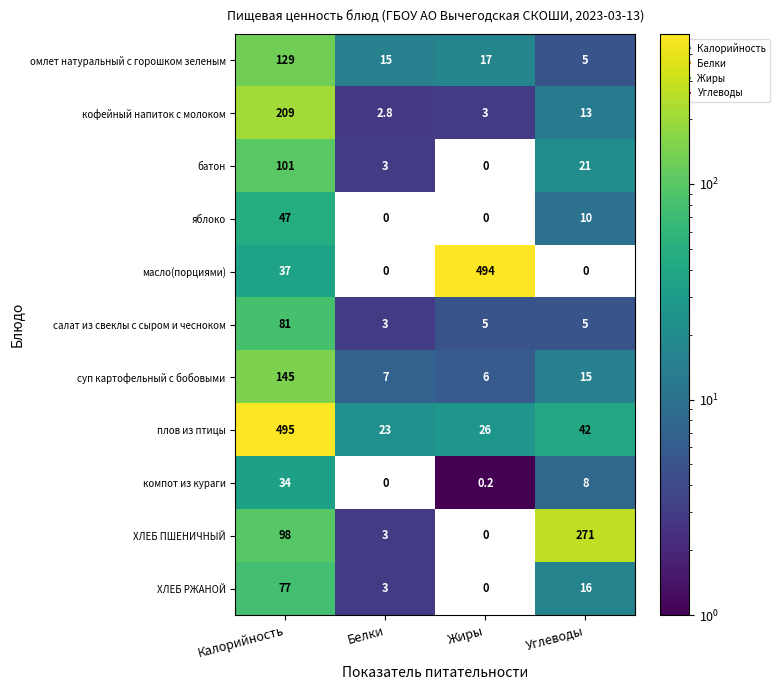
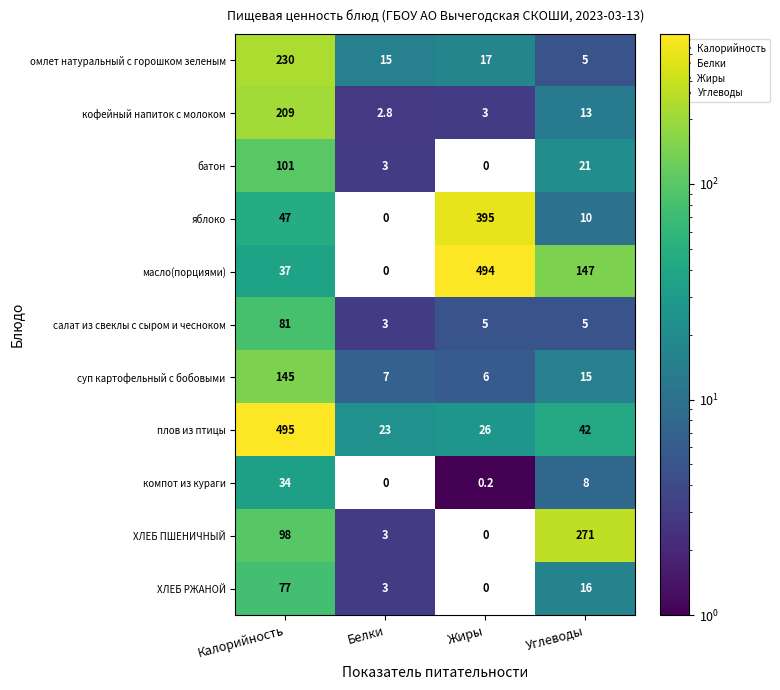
  {
    "омлет натуральный с горошком зеленым": {
-     "Калорийность": 129,
+     "Калорийность": 230,
      "Белки": 15,
      "Жиры": 17,
      "Углеводы": 5
    },
    "кофейный напиток с молоком": {
      "Калорийность": 209,
      "Белки": 2.8,
      "Жиры": 3,
      "Углеводы": 13
    },
    "батон": {
      "Калорийность": 101,
      "Белки": 3,
      "Жиры": 0,
      "Углеводы": 21
    },
    "яблоко": {
      "Калорийность": 47,
      "Белки": 0,
-     "Жиры": 0,
+     "Жиры": 395,
      "Углеводы": 10
    },
    "масло(порциями)": {
      "Калорийность": 37,
      "Белки": 0,
      "Жиры": 494,
-     "Углеводы": 0
+     "Углеводы": 147
    },
    "салат из свеклы с сыром и чесноком": {
      "Калорийность": 81,
      "Белки": 3,
      "Жиры": 5,
      "Углеводы": 5
    },
    "суп картофельный с бобовыми": {
      "Калорийность": 145,
      "Белки": 7,
      "Жиры": 6,
      "Углеводы": 15
    },
    "плов из птицы": {
      "Калорийность": 495,
      "Белки": 23,
      "Жиры": 26,
      "Углеводы": 42
    },
    "компот из кураги": {
      "Калорийность": 34,
      "Белки": 0,
      "Жиры": 0.2,
      "Углеводы": 8
    },
    "ХЛЕБ ПШЕНИЧНЫЙ": {
      "Калорийность": 98,
      "Белки": 3,
      "Жиры": 0,
      "Углеводы": 271
    },
    "ХЛЕБ РЖАНОЙ": {
      "Калорийность": 77,
      "Белки": 3,
      "Жиры": 0,
      "Углеводы": 16
    }
  }
